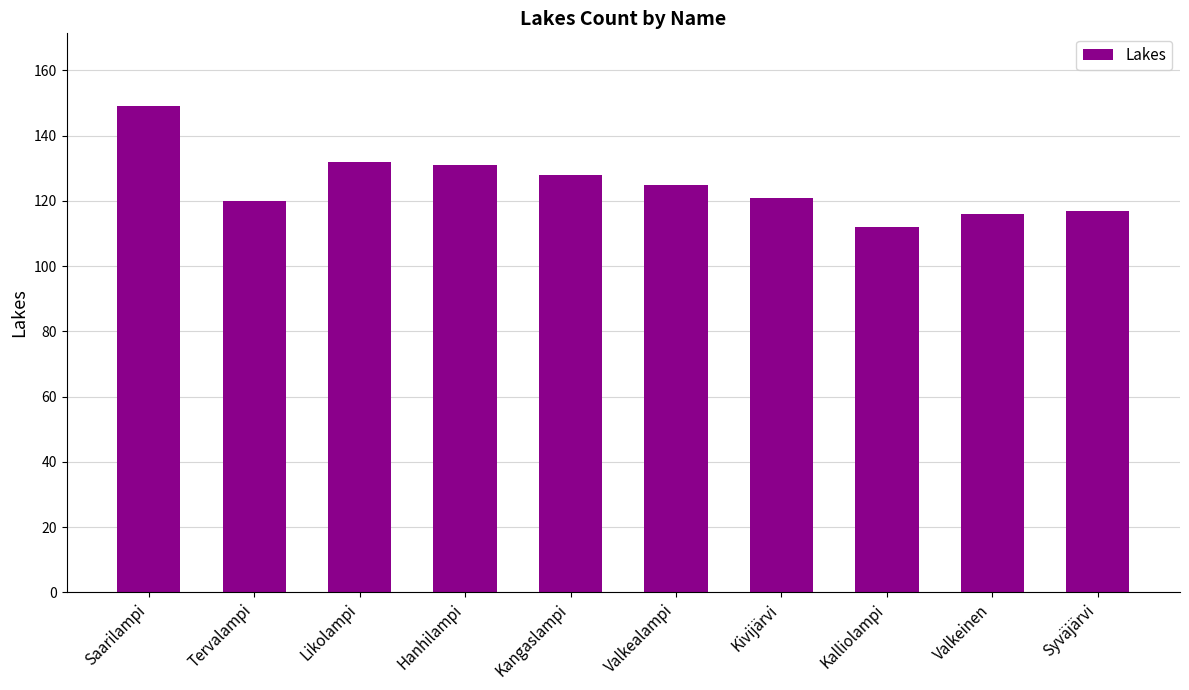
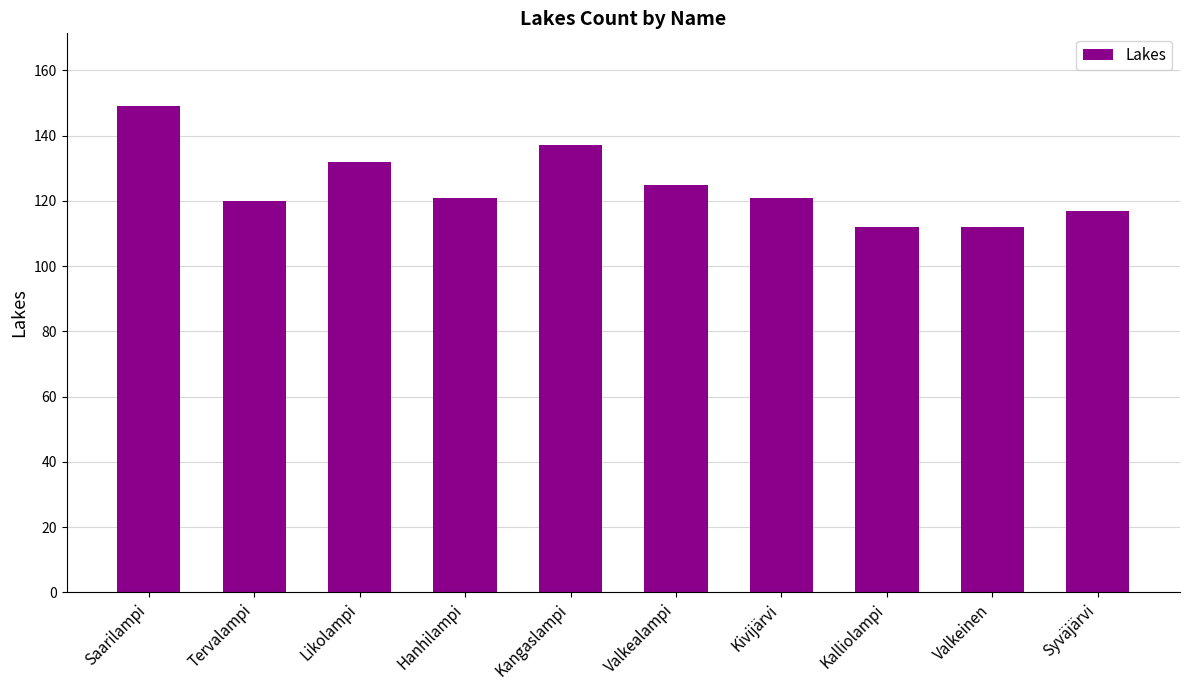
  {
    "Saarilampi": 149,
    "Tervalampi": 120,
    "Likolampi": 132,
-   "Hanhilampi": 131,
-   "Kangaslampi": 128,
+   "Hanhilampi": 121,
+   "Kangaslampi": 137,
    "Valkealampi": 125,
    "Kivijärvi": 121,
    "Kalliolampi": 112,
-   "Valkeinen": 116,
+   "Valkeinen": 112,
    "Syväjärvi": 117
  }
